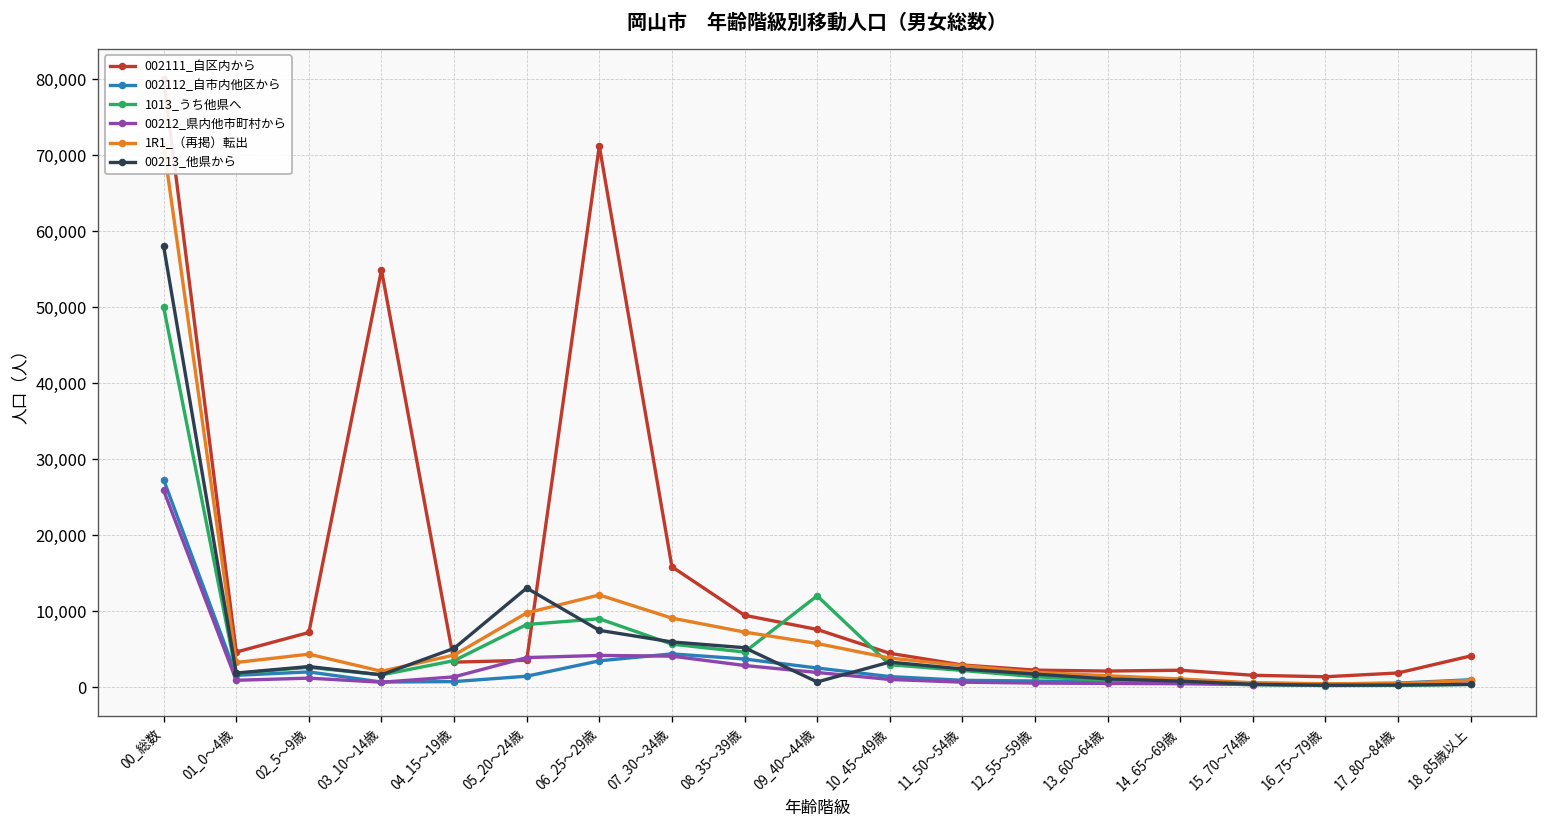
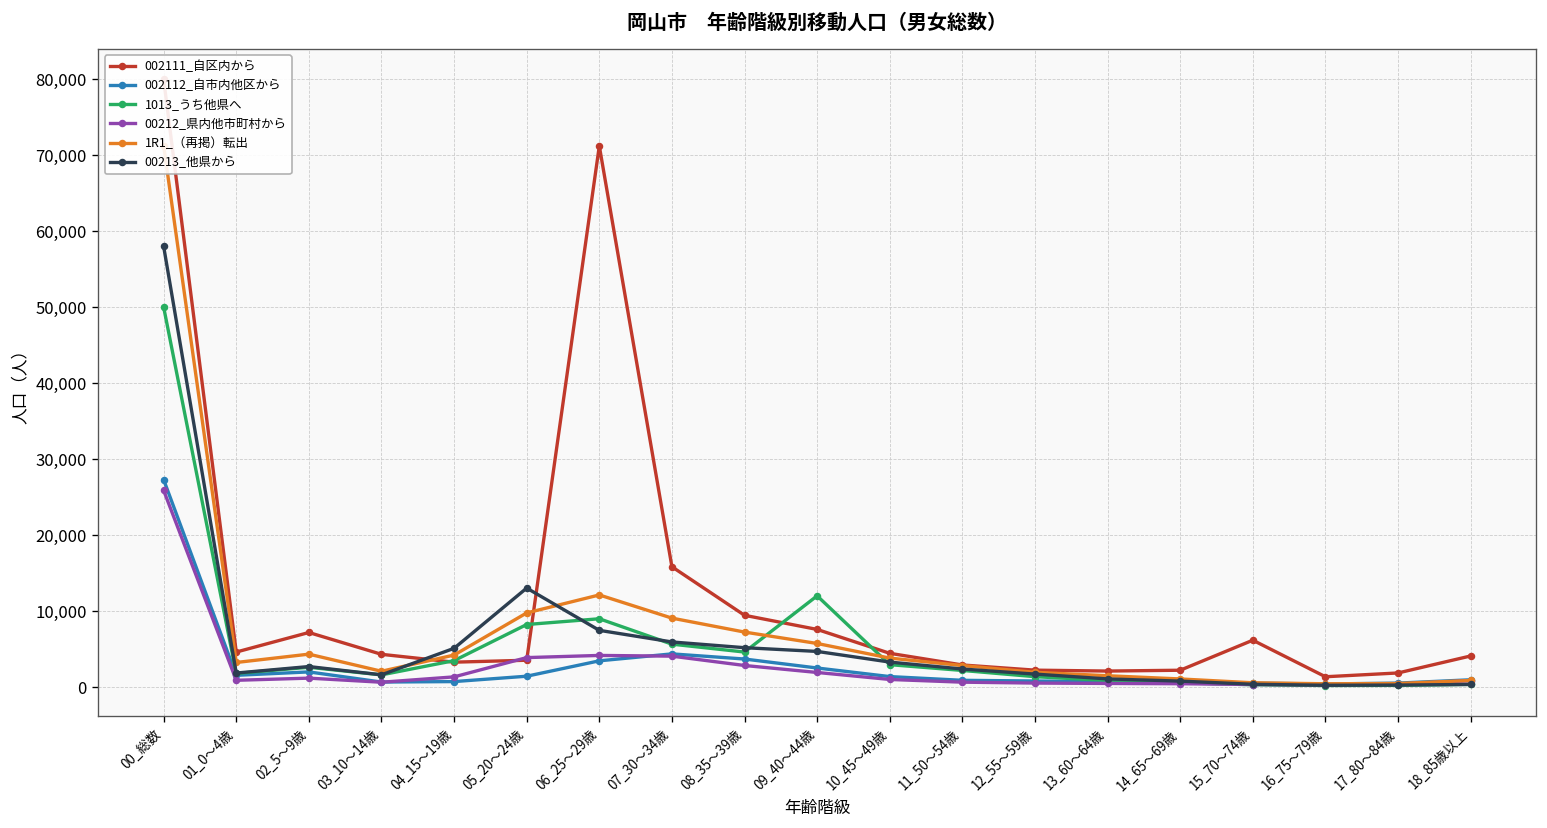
  {
    "002111_自区内から": {
      "01_0～4歳": "5,000",
      "02_5～9歳": "7,000",
-     "03_10～14歳": "55,000",
+     "03_10～14歳": "4,000",
      "06_25～29歳": "71,000",
      "07_30～34歳": "16,000",
      "08_35～39歳": "9,000",
      "09_40～44歳": "8,000",
      "10_45～49歳": "4,000",
      "13_60～64歳": "2,000",
      "14_65～69歳": "2,000",
-     "15_70～74歳": "2,000",
+     "15_70～74歳": "6,000",
      "16_75～79歳": "1,000",
      "17_80～84歳": "2,000",
      "18_85歳以上": "4,000"
    },
    "002112_自市内他区から": {
      "00_総数": "27,000",
      "02_5～9歳": "2,000",
      "04_15～19歳": "1,000",
      "05_20～24歳": "1,000",
      "06_25～29歳": "3,000",
      "08_35～39歳": "4,000",
      "09_40～44歳": "3,000"
    },
    "1013_うち他県へ": {
      "00_総数": "50,000",
      "05_20～24歳": "8,000",
      "06_25～29歳": "9,000",
      "08_35～39歳": "5,000",
      "09_40～44歳": "12,000"
    },
    "00212_県内他市町村から": {
      "00_総数": "26,000",
      "01_0～4歳": "1,000",
      "02_5～9歳": "1,000",
      "04_15～19歳": "1,000",
      "06_25～29歳": "4,000",
      "08_35～39歳": "3,000",
      "09_40～44歳": "2,000"
    },
    "1R1_（再掲）転出": {
      "01_0～4歳": "3,000",
      "02_5～9歳": "4,000",
      "03_10～14歳": "2,000",
      "04_15～19歳": "4,000",
      "05_20～24歳": "10,000",
      "06_25～29歳": "12,000",
      "07_30～34歳": "9,000",
      "08_35～39歳": "7,000",
      "09_40～44歳": "6,000",
      "10_45～49歳": "4,000",
      "13_60～64歳": "1,000"
    },
    "00213_他県から": {
      "00_総数": "58,000",
      "04_15～19歳": "5,000",
      "05_20～24歳": "13,000",
      "06_25～29歳": "7,000",
      "08_35～39歳": "5,000",
-     "09_40～44歳": "1,000"
+     "09_40～44歳": "5,000"
    }
  }
